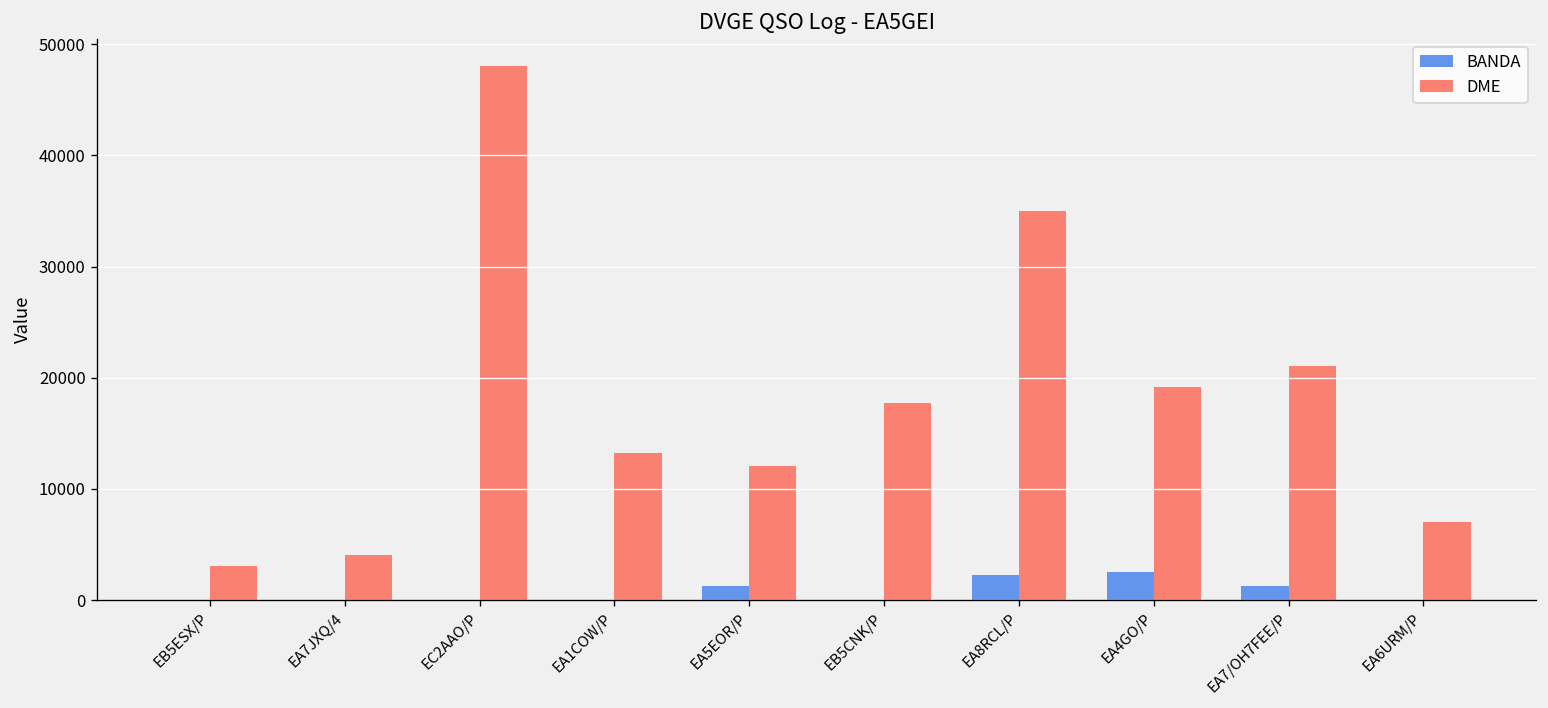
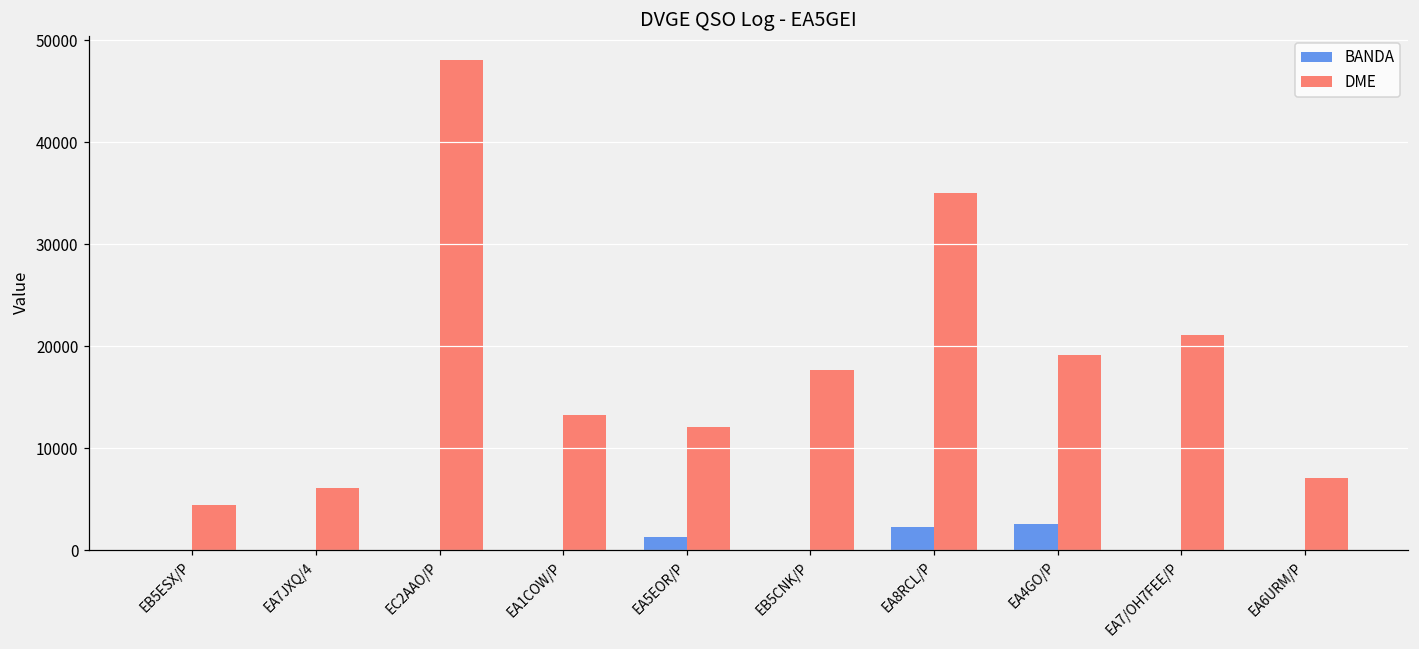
  {
    "BANDA": {
      "EA5EOR/P": 1000,
      "EA8RCL/P": 2000,
      "EA4GO/P": 3000,
-     "EA7/OH7FEE/P": 1000
+     "EA7/OH7FEE/P": 0
    },
    "DME": {
-     "EB5ESX/P": 3000,
-     "EA7JXQ/4": 4000,
+     "EB5ESX/P": 4000,
+     "EA7JXQ/4": 6000,
      "EC2AAO/P": 48000,
      "EA1COW/P": 13000,
      "EA5EOR/P": 12000,
      "EB5CNK/P": 18000,
      "EA8RCL/P": 35000,
      "EA4GO/P": 19000,
      "EA7/OH7FEE/P": 21000,
      "EA6URM/P": 7000
    }
  }
